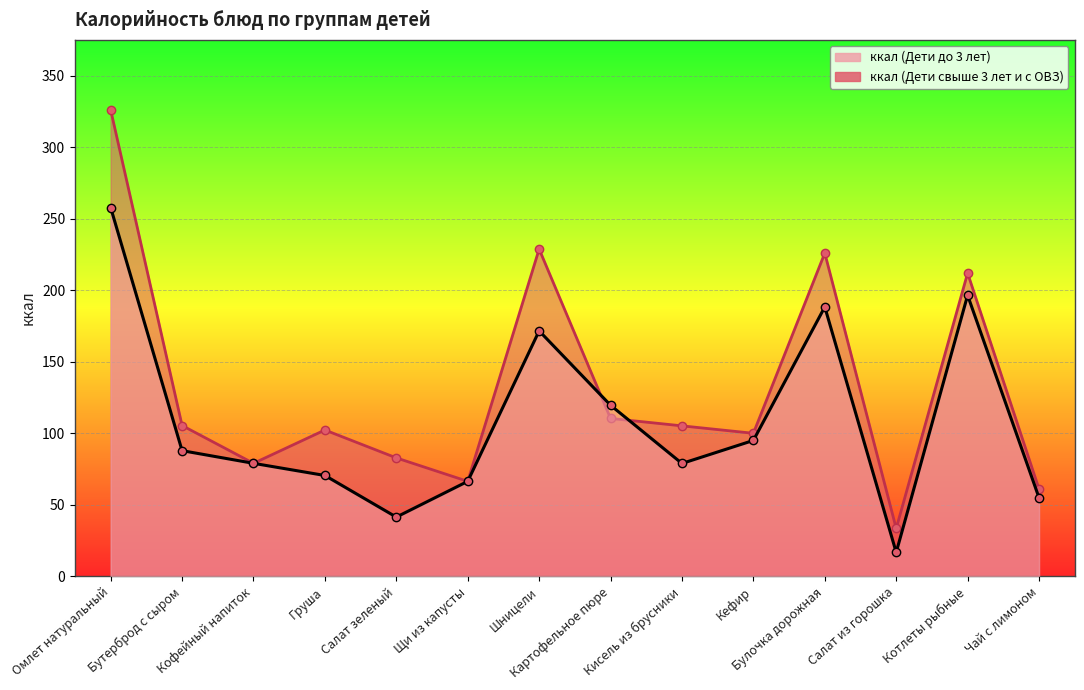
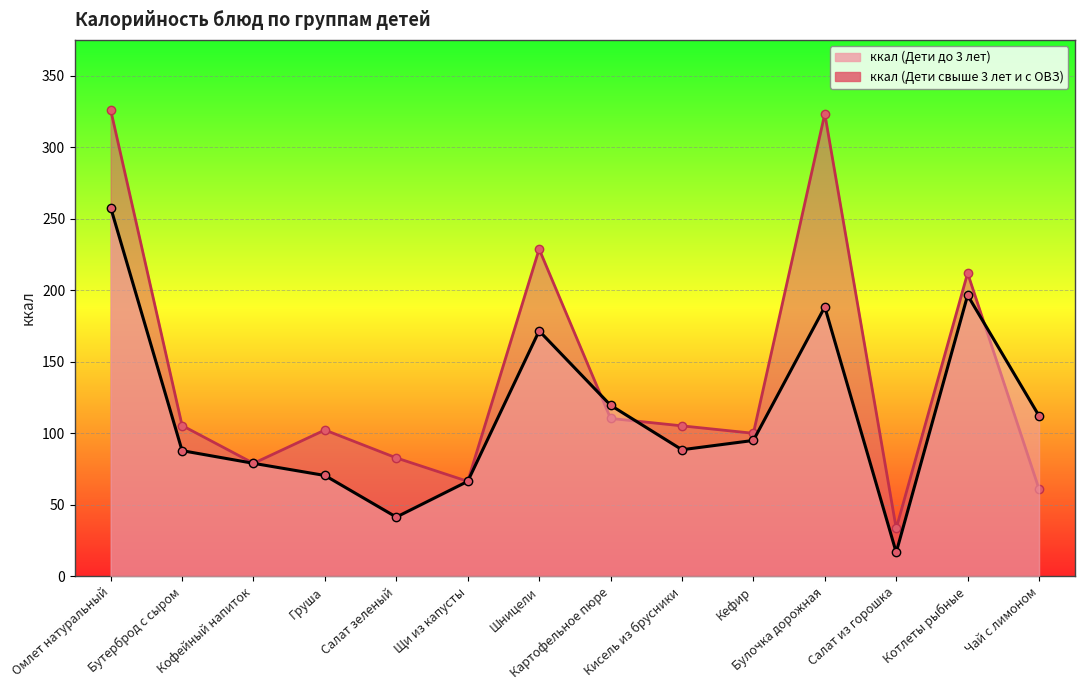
  {
    "ккал (Дети свыше 3 лет и с ОВЗ)": {
      "Омлет натуральный": 326,
      "Бутерброд с сыром": 105,
      "Груша": 102,
      "Салат зеленый": 83,
      "Шницели": 229,
      "Картофельное пюре": 110,
      "Кисель из брусники": 105,
      "Кефир": 100,
-     "Булочка дорожная": 226,
+     "Булочка дорожная": 323,
      "Салат из горошка": 33,
      "Котлеты рыбные": 212,
      "Чай с лимоном": 61
    },
    "ккал (Дети до 3 лет)": {
      "Омлет натуральный": 258,
      "Бутерброд с сыром": 88,
      "Груша": 71,
      "Салат зеленый": 41,
      "Шницели": 172,
      "Картофельное пюре": 120,
-     "Кисель из брусники": 79,
+     "Кисель из брусники": 89,
      "Кефир": 95,
      "Булочка дорожная": 188,
      "Салат из горошка": 17,
      "Котлеты рыбные": 197,
-     "Чай с лимоном": 55
+     "Чай с лимоном": 112
    }
  }
